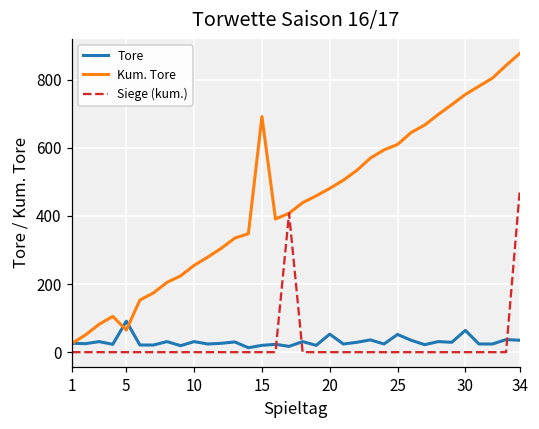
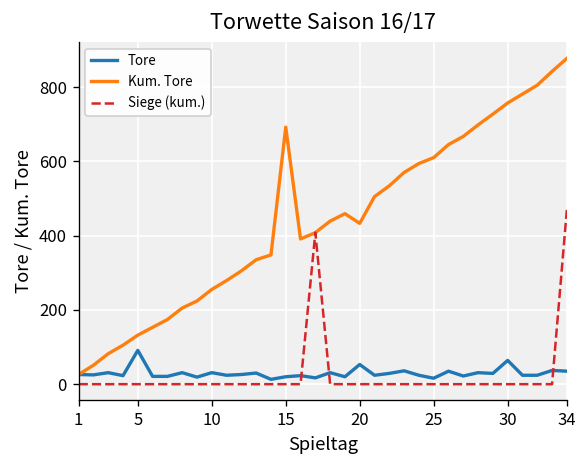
  {
    "Tore": {
      "5": 90,
      "10": 30,
      "15": 20,
      "20": 50,
-     "25": 50,
+     "25": 20,
      "30": 60,
      "34": 40
    },
    "Kum. Tore": {
-     "5": 70,
+     "5": 130,
      "10": 260,
      "15": 690,
-     "20": 480,
+     "20": 430,
      "25": 610,
      "30": 760,
      "34": 880
    },
    "Siege (kum.)": {
      "1": 0,
      "5": 0,
      "10": 0,
      "15": 0,
      "20": 0,
      "25": 0,
      "30": 0,
      "34": 470
    }
  }
